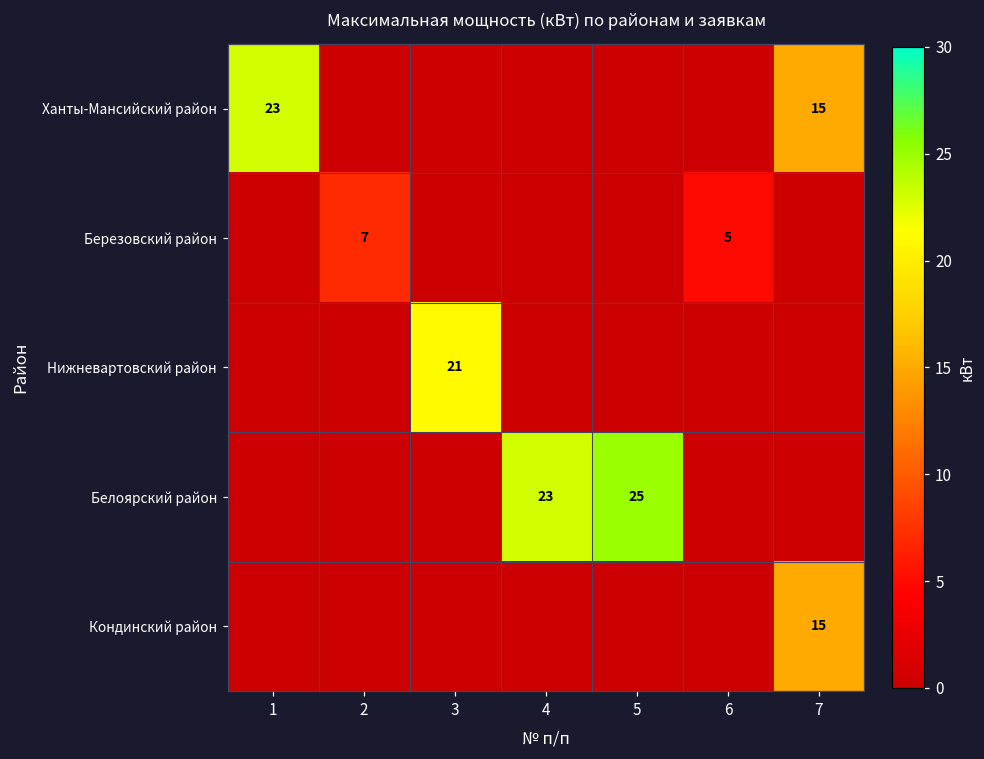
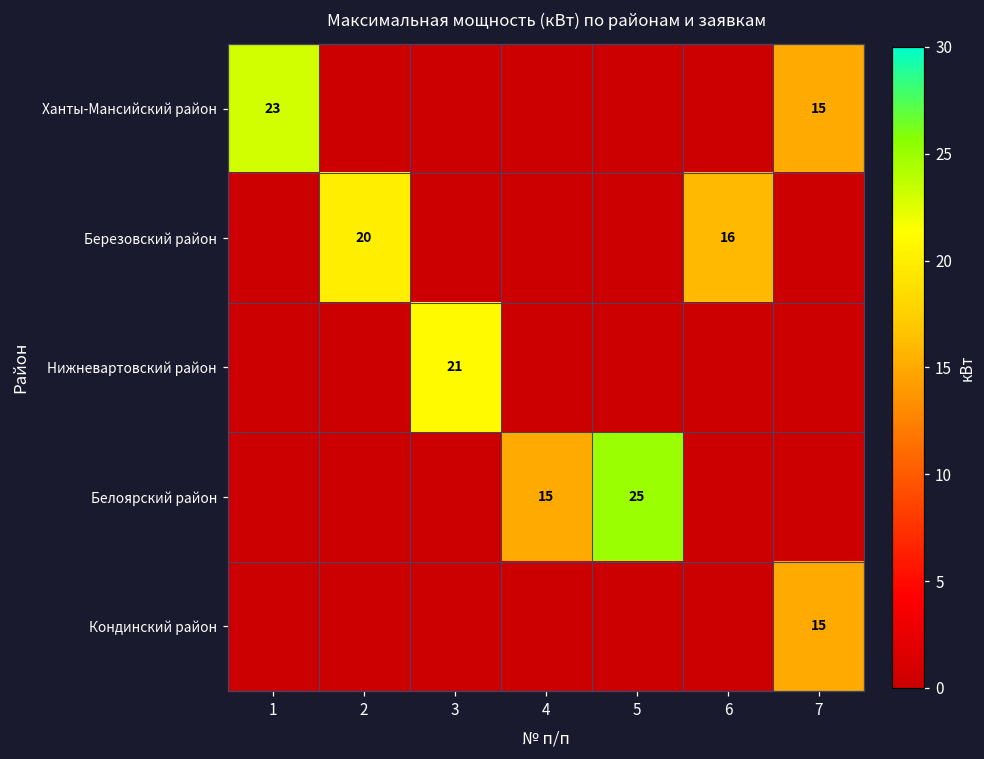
  {
    "Ханты-Мансийский район": {
      "1": 23,
      "7": 15
    },
    "Березовский район": {
-     "2": 7,
-     "6": 5
+     "2": 20,
+     "6": 16
    },
    "Нижневартовский район": {
      "3": 21
    },
    "Белоярский район": {
-     "4": 23,
+     "4": 15,
      "5": 25
    },
    "Кондинский район": {
      "7": 15
    }
  }
